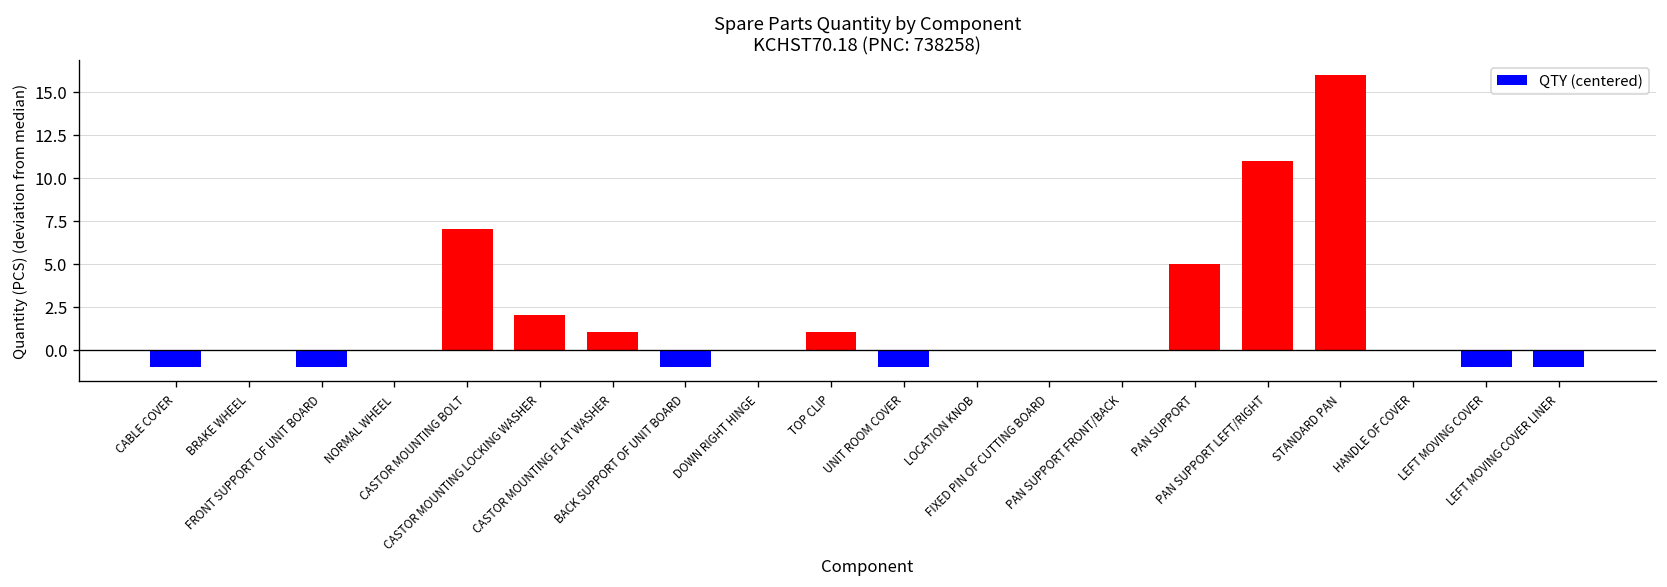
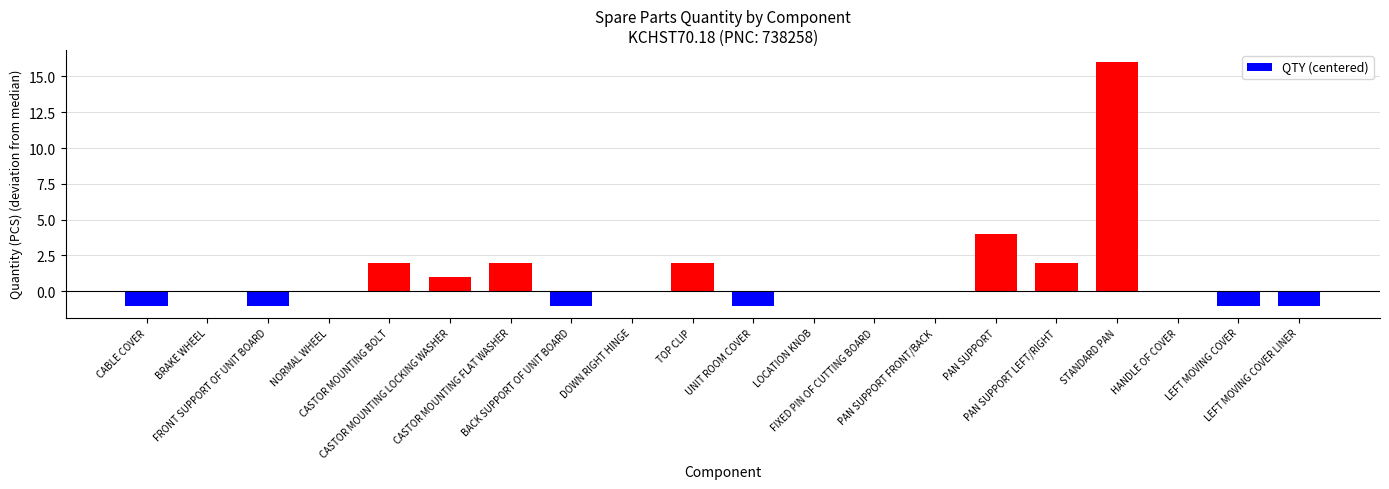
  {
    "CABLE COVER": -1.0,
    "BRAKE WHEEL": 0.0,
    "FRONT SUPPORT OF UNIT BOARD": -1.0,
    "NORMAL WHEEL": 0.0,
-   "CASTOR MOUNTING BOLT": 7.0,
-   "CASTOR MOUNTING LOCKING WASHER": 2.0,
-   "CASTOR MOUNTING FLAT WASHER": 1.0,
+   "CASTOR MOUNTING BOLT": 2.0,
+   "CASTOR MOUNTING LOCKING WASHER": 1.0,
+   "CASTOR MOUNTING FLAT WASHER": 2.0,
    "BACK SUPPORT OF UNIT BOARD": -1.0,
    "DOWN RIGHT HINGE": 0.0,
-   "TOP CLIP": 1.0,
+   "TOP CLIP": 2.0,
    "UNIT ROOM COVER": -1.0,
    "LOCATION KNOB": 0.0,
    "FIXED PIN OF CUTTING BOARD": 0.0,
    "PAN SUPPORT FRONT/BACK": 0.0,
-   "PAN SUPPORT": 5.0,
-   "PAN SUPPORT LEFT/RIGHT": 11.0,
+   "PAN SUPPORT": 4.0,
+   "PAN SUPPORT LEFT/RIGHT": 2.0,
    "STANDARD PAN": 16.0,
    "HANDLE OF COVER": 0.0,
    "LEFT MOVING COVER": -1.0,
    "LEFT MOVING COVER LINER": -1.0
  }
